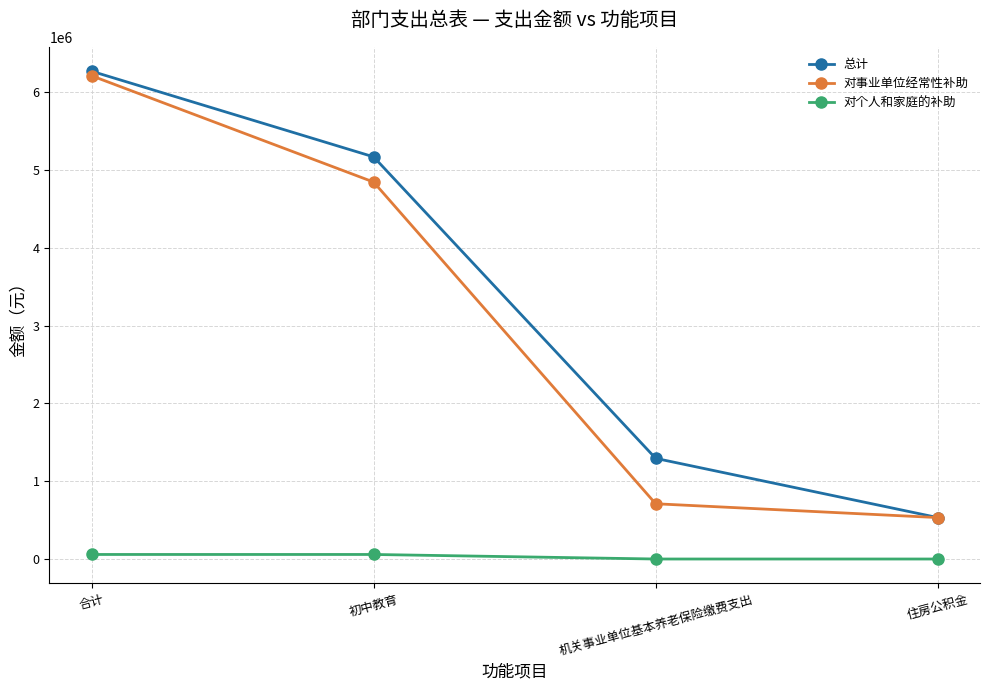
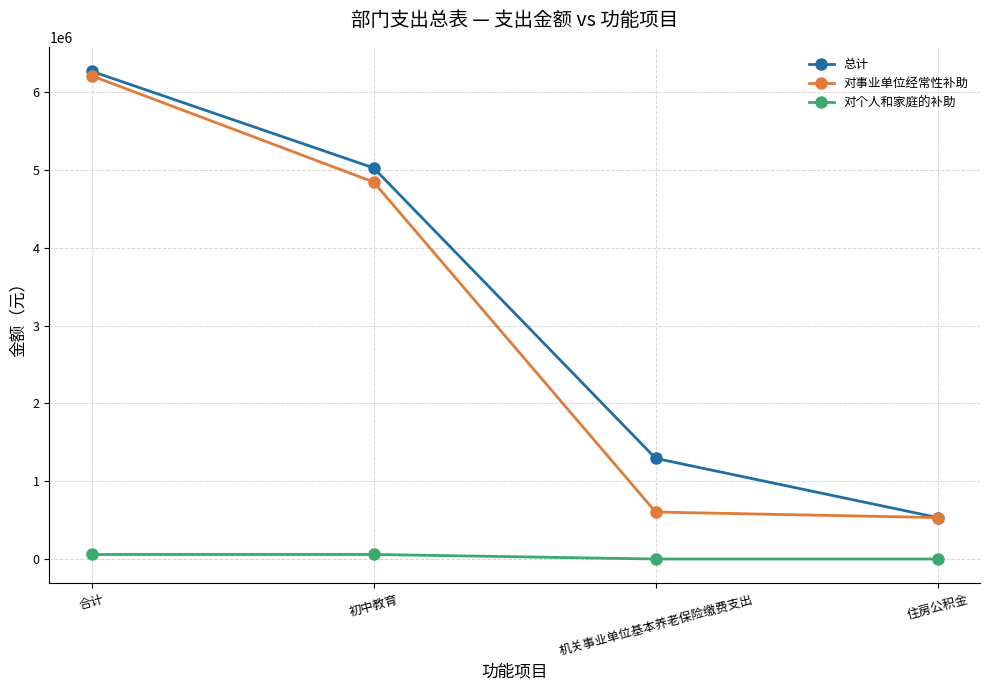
  {
    "总计": {
      "合计": 6300000,
-     "初中教育": 5200000,
+     "初中教育": 5000000,
      "机关事业单位基本养老保险缴费支出": 1300000
    },
    "对事业单位经常性补助": {
      "合计": 6200000,
      "初中教育": 4800000,
-     "机关事业单位基本养老保险缴费支出": 700000
+     "机关事业单位基本养老保险缴费支出": 600000
    },
    "对个人和家庭的补助": {
      "合计": 100000,
      "初中教育": 100000,
      "机关事业单位基本养老保险缴费支出": 0,
      "住房公积金": 0
    }
  }
